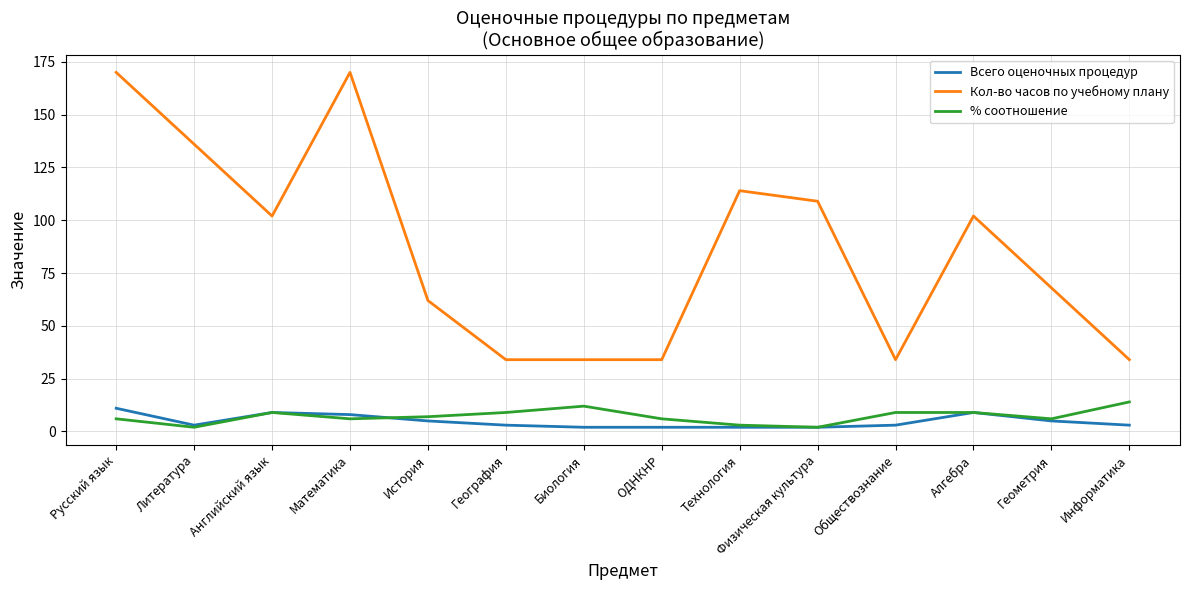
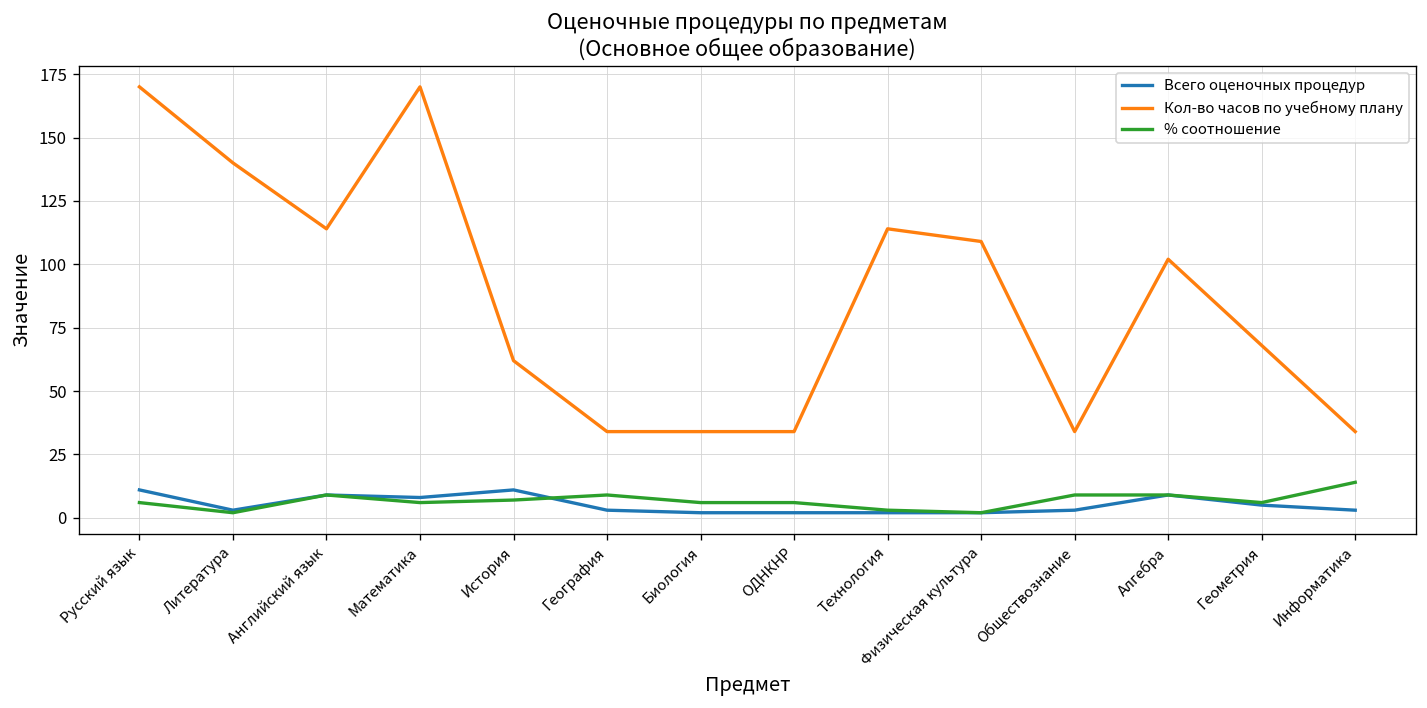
  {
    "Всего оценочных процедур": {
      "Русский язык": 11,
      "Математика": 8,
-     "История": 5,
+     "История": 11,
      "География": 3,
      "Биология": 2,
      "ОДНКНР": 2,
      "Обществознание": 3,
      "Информатика": 3
    },
    "Кол-во часов по учебному плану": {
      "Русский язык": 170,
-     "Литература": 136,
-     "Английский язык": 102,
+     "Литература": 140,
+     "Английский язык": 114,
      "Математика": 170,
      "История": 62,
      "География": 34,
      "Биология": 34,
      "ОДНКНР": 34,
      "Технология": 114,
      "Физическая культура": 109,
      "Обществознание": 34,
      "Алгебра": 102,
      "Геометрия": 68,
      "Информатика": 34
    },
    "% соотношение": {
      "Русский язык": 6,
      "Математика": 6,
      "История": 7,
      "География": 9,
-     "Биология": 12,
+     "Биология": 6,
      "ОДНКНР": 6,
      "Обществознание": 9,
      "Информатика": 14
    }
  }
